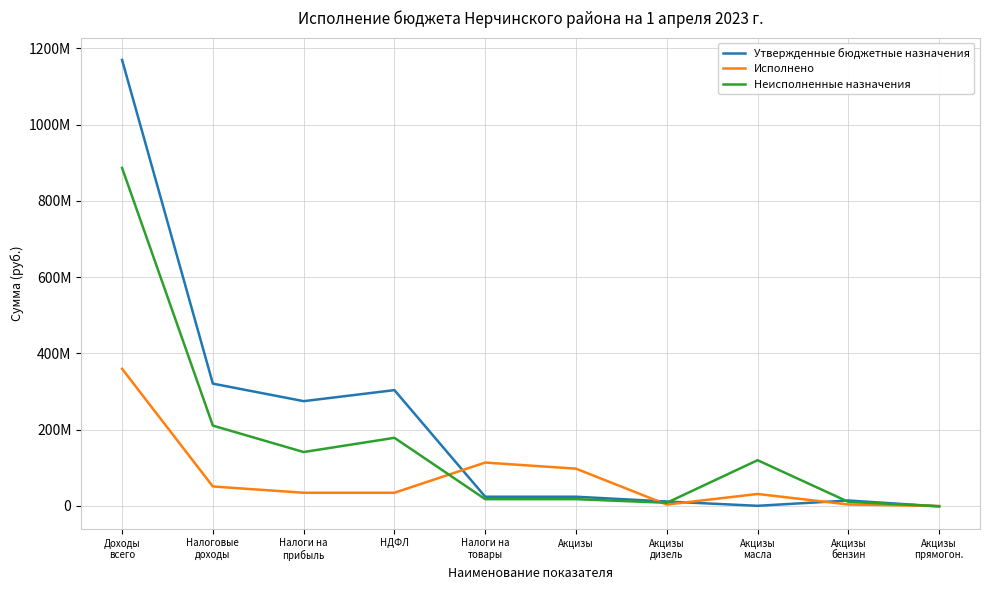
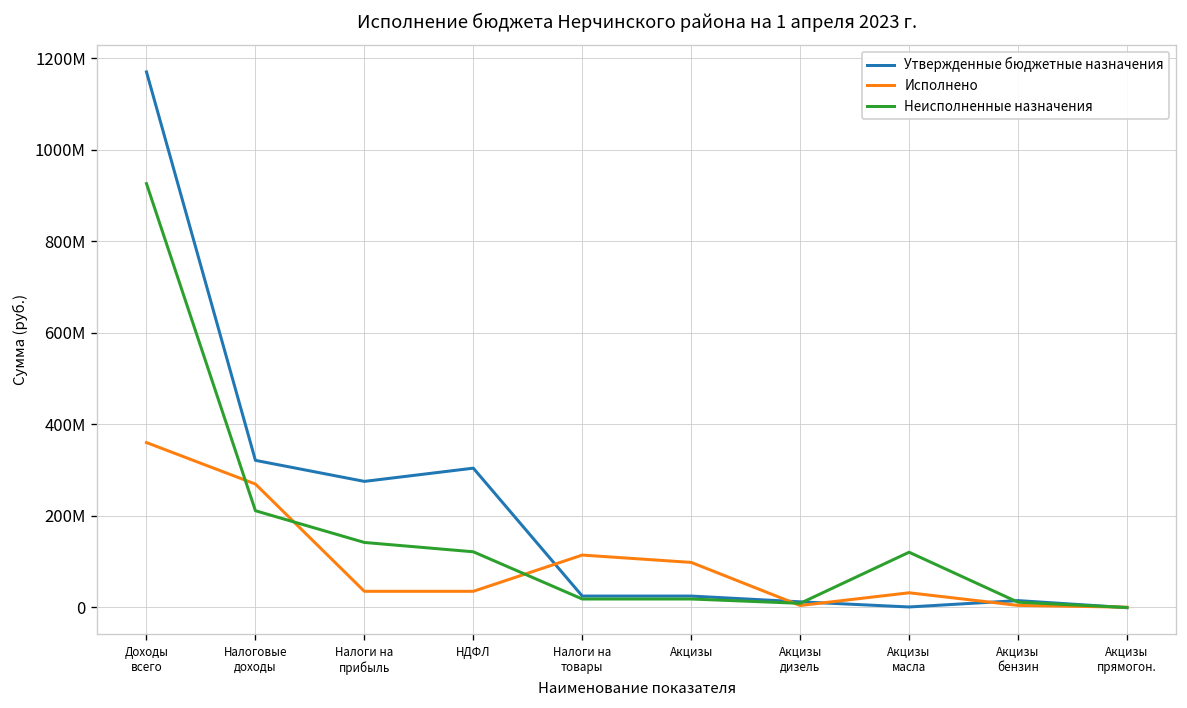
  {
    "Утвержденные бюджетные назначения": {
      "Доходы всего": 1170000000,
      "Налоговые доходы": 320000000,
      "Налоги на прибыль": 270000000,
      "НДФЛ": 300000000,
      "Акцизы масла": 0
    },
    "Исполнено": {
      "Доходы всего": 360000000,
-     "Налоговые доходы": 50000000,
+     "Налоговые доходы": 270000000,
      "Налоги на прибыль": 30000000,
      "НДФЛ": 30000000,
      "Налоги на товары": 110000000,
      "Акцизы": 100000000,
      "Акцизы масла": 30000000,
      "Акцизы бензин": 0
    },
    "Неисполненные назначения": {
-     "Доходы всего": 890000000,
+     "Доходы всего": 930000000,
      "Налоговые доходы": 210000000,
      "Налоги на прибыль": 140000000,
-     "НДФЛ": 180000000,
+     "НДФЛ": 120000000,
      "Акцизы масла": 120000000
    }
  }
